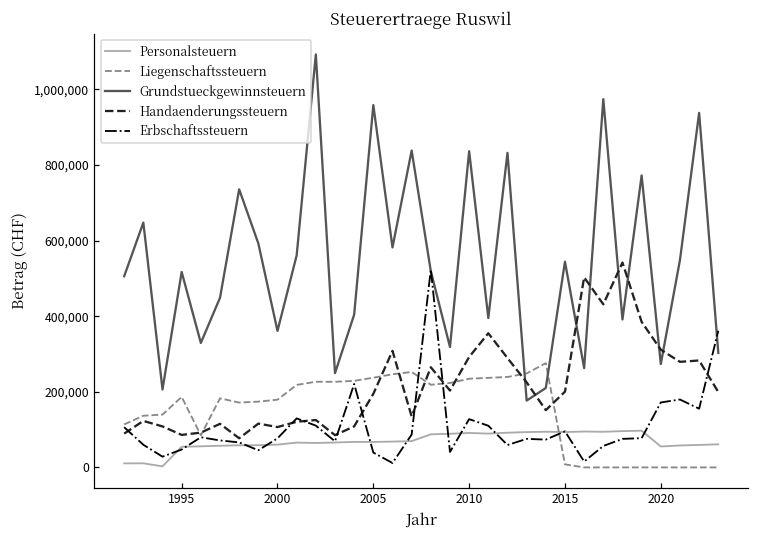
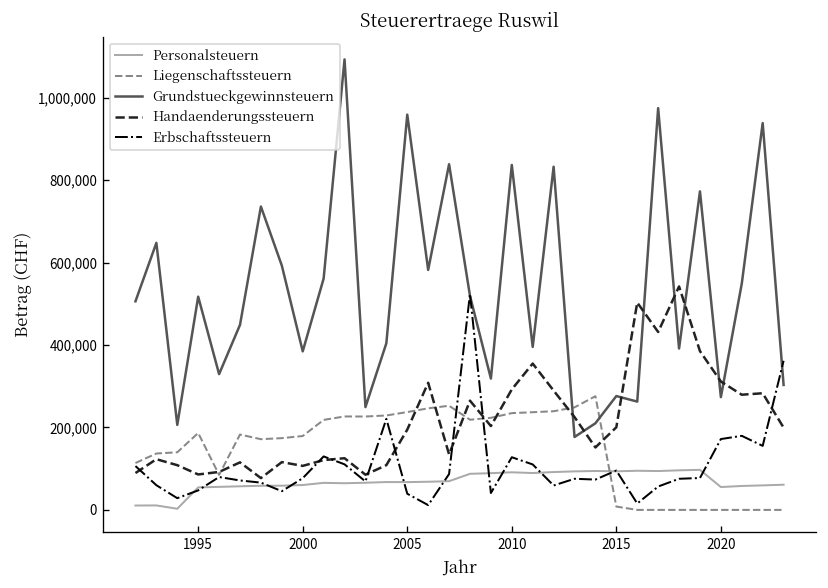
  {
    "Grundstueckgewinnsteuern": {
      "1995": "520,000",
-     "2000": "360,000",
+     "2000": "380,000",
      "2005": "960,000",
      "2010": "840,000",
-     "2015": "540,000",
+     "2015": "280,000",
      "2020": "270,000"
    }
  }
